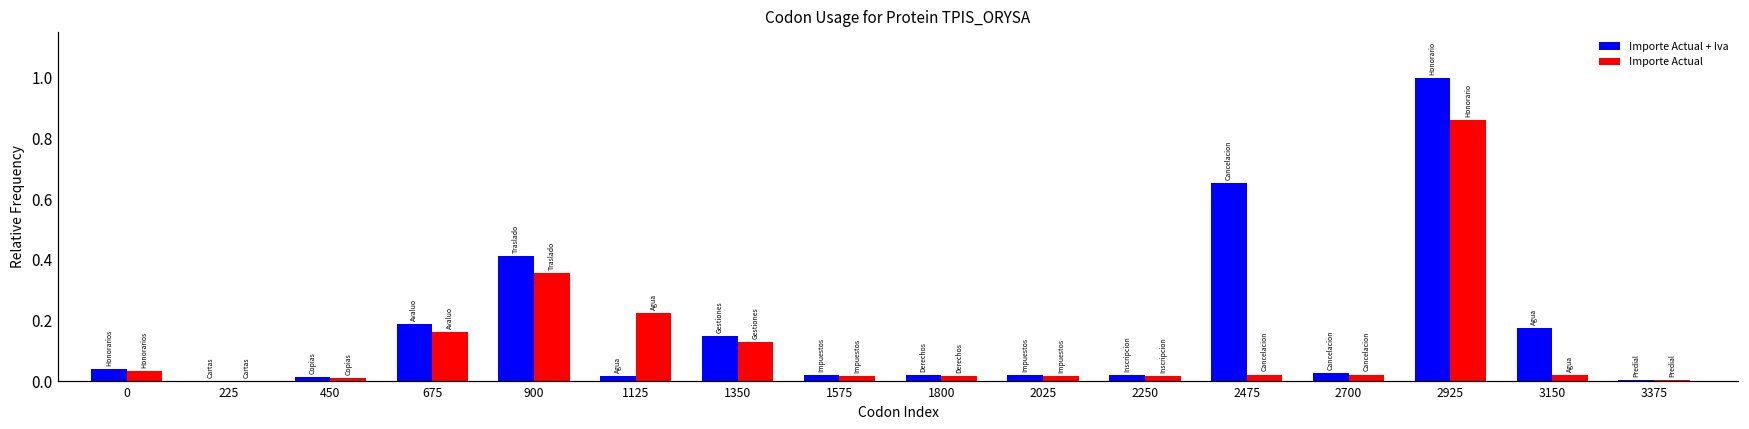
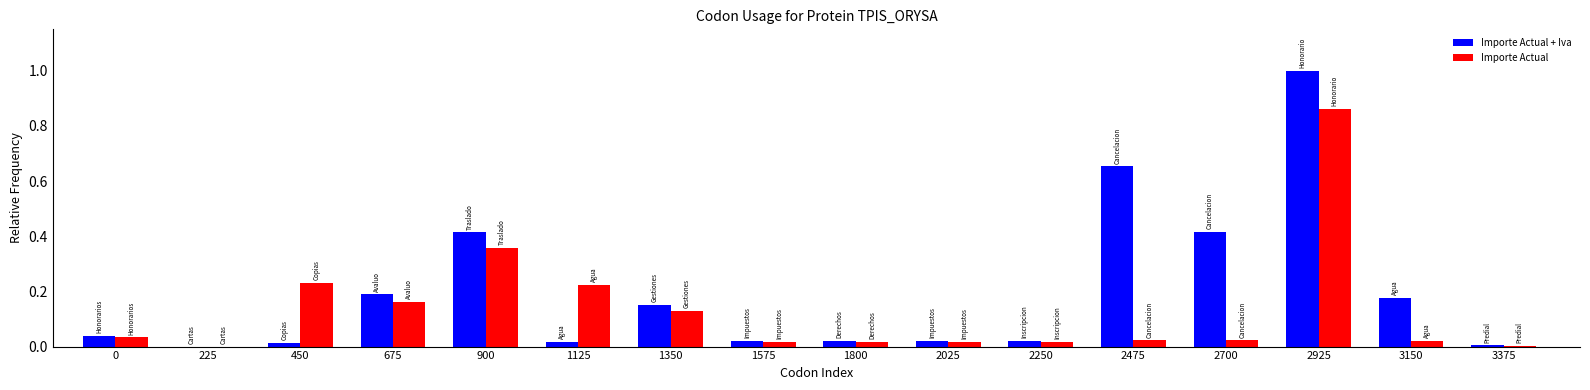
  {
    "Importe Actual + Iva": {
      "0": 0.04,
      "450": 0.01,
      "675": 0.19,
      "900": 0.41,
      "1125": 0.02,
      "1350": 0.15,
      "1575": 0.02,
      "1800": 0.02,
      "2025": 0.02,
      "2250": 0.02,
      "2475": 0.65,
-     "2700": 0.03,
+     "2700": 0.42,
      "2925": 1.00,
      "3150": 0.18
    },
    "Importe Actual": {
      "0": 0.03,
-     "450": 0.01,
+     "450": 0.23,
      "675": 0.16,
      "900": 0.36,
      "1125": 0.22,
      "1350": 0.13,
      "1575": 0.02,
      "1800": 0.02,
      "2025": 0.02,
      "2250": 0.02,
      "2475": 0.02,
      "2700": 0.02,
      "2925": 0.86,
      "3150": 0.02
    }
  }
